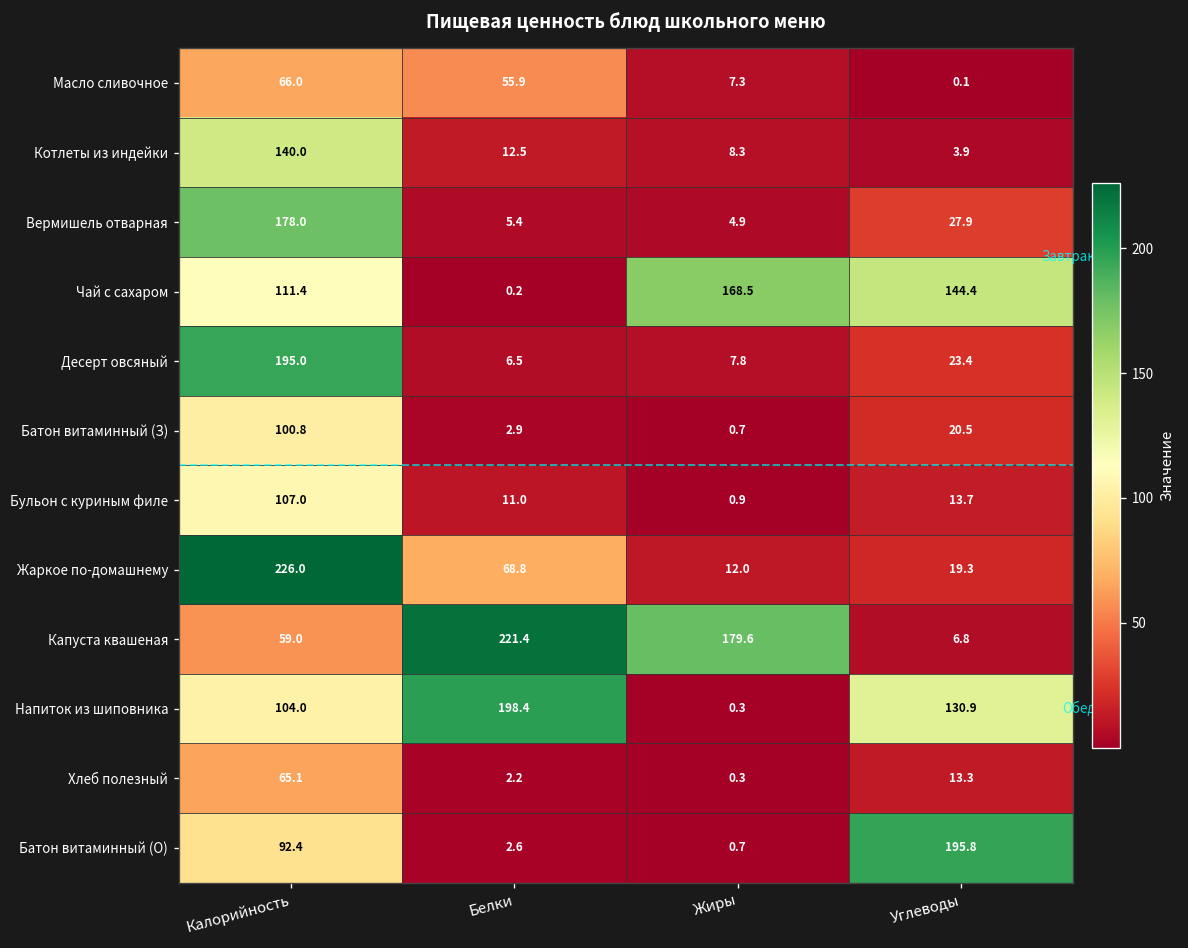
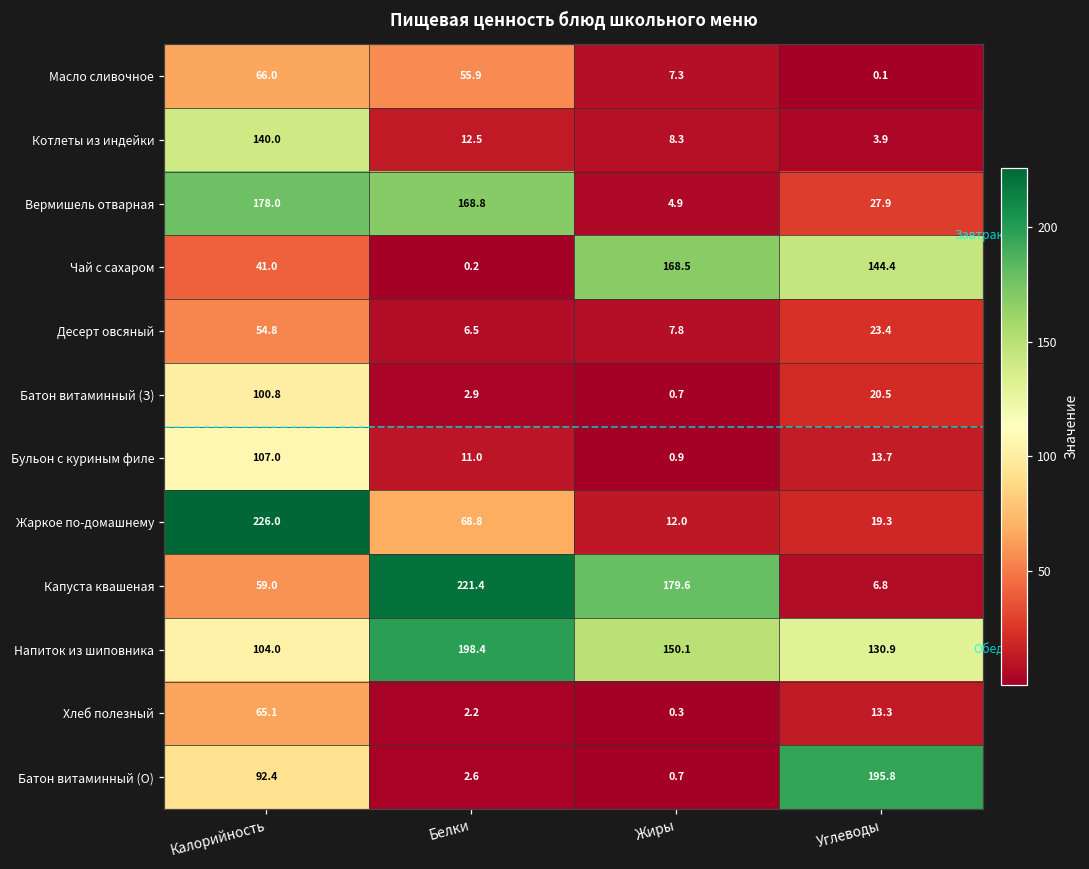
  {
    "Масло сливочное": {
      "Калорийность": 66.0,
      "Белки": 55.9,
      "Жиры": 7.3,
      "Углеводы": 0.1
    },
    "Котлеты из индейки": {
      "Калорийность": 140.0,
      "Белки": 12.5,
      "Жиры": 8.3,
      "Углеводы": 3.9
    },
    "Вермишель отварная": {
      "Калорийность": 178.0,
-     "Белки": 5.4,
+     "Белки": 168.8,
      "Жиры": 4.9
    },
    "Чай с сахаром": {
-     "Калорийность": 111.4,
+     "Калорийность": 41.0,
      "Белки": 0.2,
      "Жиры": 168.5
    },
    "Десерт овсяный": {
-     "Калорийность": 195.0,
+     "Калорийность": 54.8,
      "Белки": 6.5,
      "Жиры": 7.8,
      "Углеводы": 23.4
    },
    "Батон витаминный (З)": {
      "Калорийность": 100.8,
      "Белки": 2.9,
      "Жиры": 0.7,
      "Углеводы": 20.5
    },
    "Бульон с куриным филе": {
      "Калорийность": 107.0,
      "Белки": 11.0,
      "Жиры": 0.9,
      "Углеводы": 13.7
    },
    "Жаркое по-домашнему": {
      "Калорийность": 226.0,
      "Белки": 68.8,
      "Жиры": 12.0,
      "Углеводы": 19.3
    },
    "Капуста квашеная": {
      "Калорийность": 59.0,
      "Белки": 221.4,
      "Жиры": 179.6,
      "Углеводы": 6.8
    },
    "Напиток из шиповника": {
      "Калорийность": 104.0,
      "Белки": 198.4,
-     "Жиры": 0.3,
+     "Жиры": 150.1,
      "Углеводы": 130.9
    },
    "Хлеб полезный": {
      "Калорийность": 65.1,
      "Белки": 2.2,
      "Жиры": 0.3,
      "Углеводы": 13.3
    },
    "Батон витаминный (О)": {
      "Калорийность": 92.4,
      "Белки": 2.6,
      "Жиры": 0.7,
      "Углеводы": 195.8
    }
  }
